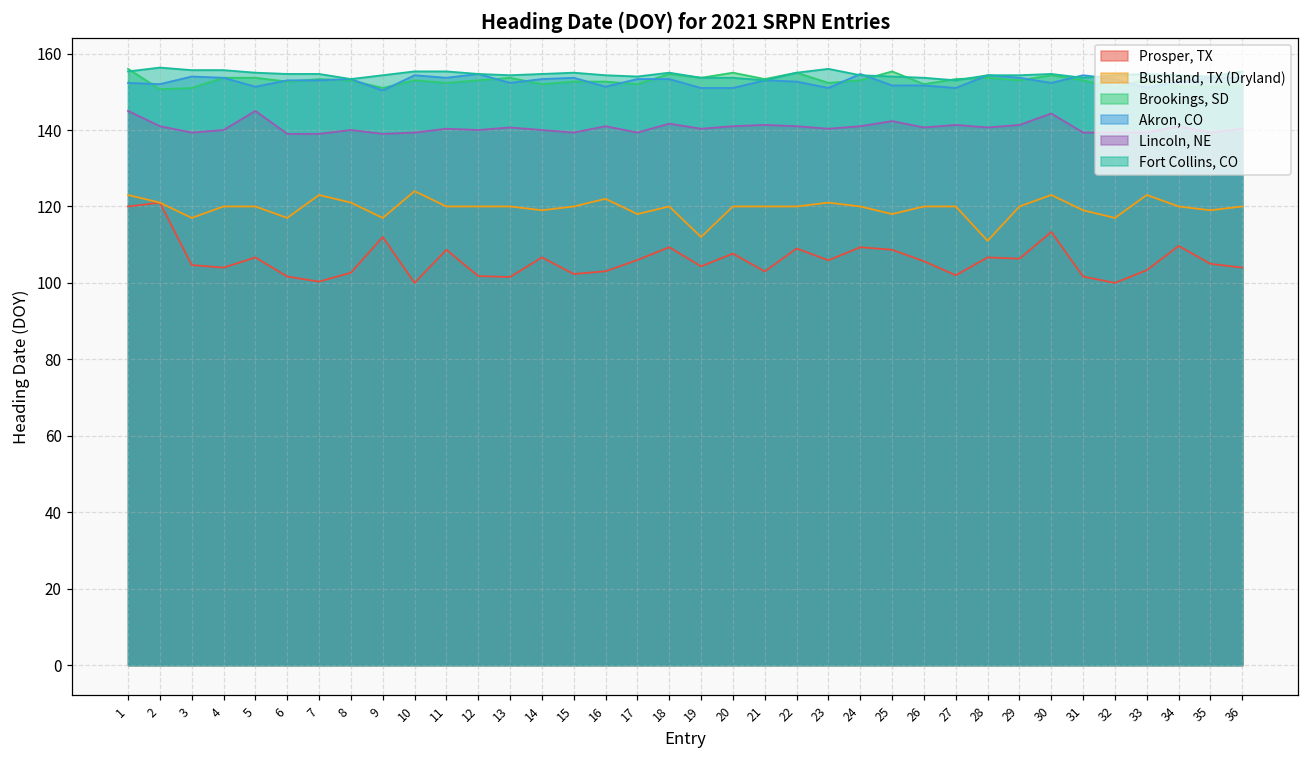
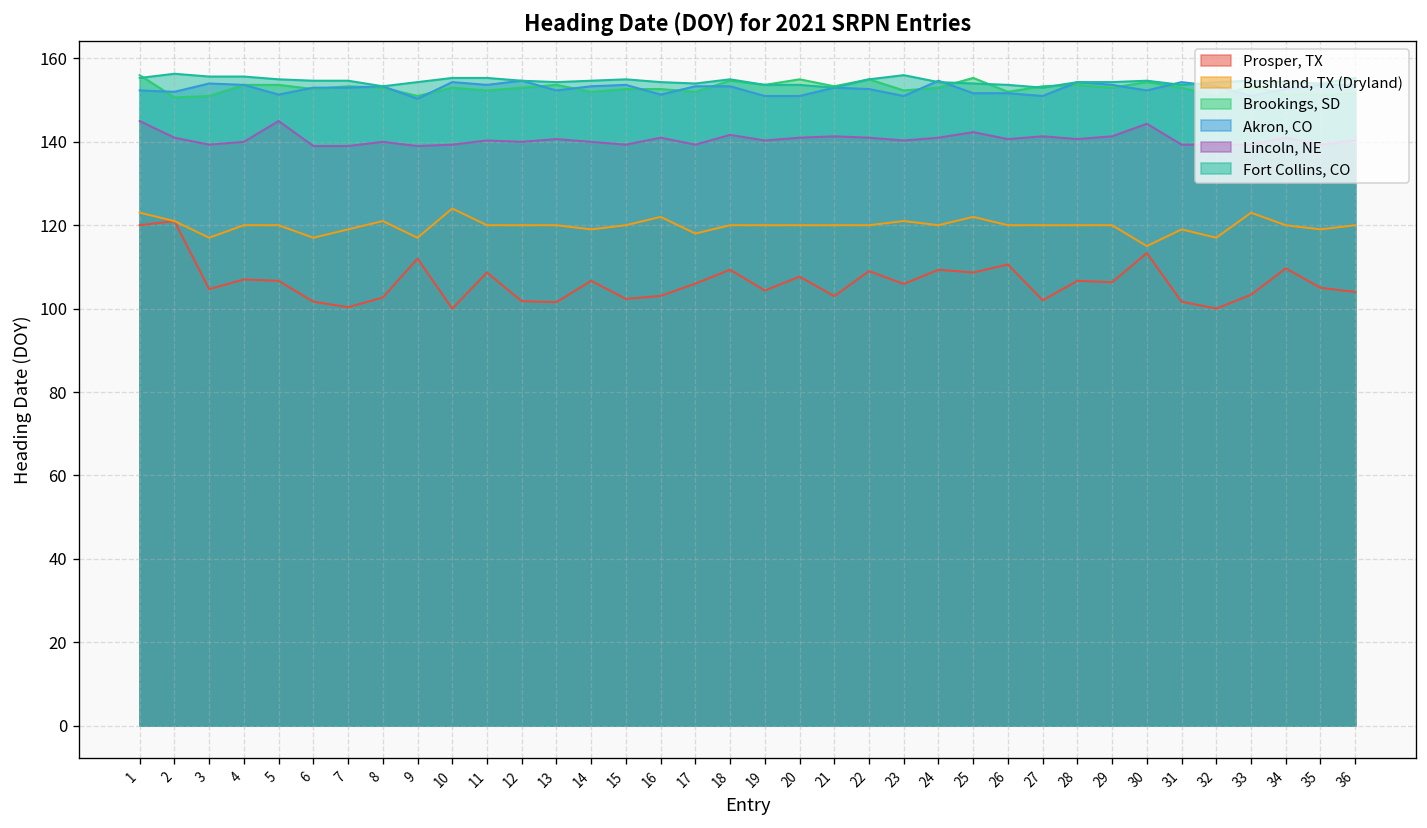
  {
    "Prosper, TX": {
      "1": 120,
      "3": 105,
-     "4": 104,
+     "4": 107,
      "5": 107,
      "6": 102,
      "7": 100,
      "8": 103,
      "9": 112,
      "10": 100,
      "11": 109,
      "12": 102,
      "13": 102,
      "14": 107,
      "15": 102,
      "16": 103,
      "17": 106,
      "18": 109,
      "19": 104,
      "20": 108,
      "21": 103,
      "22": 109,
      "23": 106,
      "24": 109,
      "25": 109,
-     "26": 106,
+     "26": 111,
      "27": 102,
      "28": 107,
      "29": 106,
      "30": 113,
      "31": 102,
      "32": 100,
      "33": 103,
      "34": 110,
      "35": 105,
      "36": 104
    },
    "Bushland, TX (Dryland)": {
      "1": 123,
      "3": 117,
      "4": 120,
      "5": 120,
      "6": 117,
-     "7": 123,
+     "7": 119,
      "8": 121,
      "9": 117,
      "10": 124,
      "11": 120,
      "12": 120,
      "13": 120,
      "14": 119,
      "15": 120,
      "16": 122,
      "17": 118,
      "18": 120,
-     "19": 112,
+     "19": 120,
      "20": 120,
      "21": 120,
      "22": 120,
      "23": 121,
      "24": 120,
-     "25": 118,
+     "25": 122,
      "26": 120,
      "27": 120,
-     "28": 111,
+     "28": 120,
      "29": 120,
-     "30": 123,
+     "30": 115,
      "31": 119,
      "32": 117,
      "33": 123,
      "34": 120,
      "35": 119,
      "36": 120
    },
    "Lincoln, NE": {
      "1": 145,
      "2": 141,
      "3": 139,
      "4": 140,
      "5": 145,
      "6": 139,
      "7": 139,
      "8": 140,
      "9": 139,
      "10": 139,
      "11": 140,
      "12": 140,
      "13": 141,
      "14": 140,
      "15": 139,
      "16": 141,
      "17": 139,
      "18": 142,
      "19": 140,
      "20": 141,
      "21": 141,
      "22": 141,
      "23": 140,
      "24": 141,
      "25": 142,
      "26": 141,
      "27": 141,
      "28": 141,
      "29": 141,
      "30": 144,
      "31": 139
    }
  }
